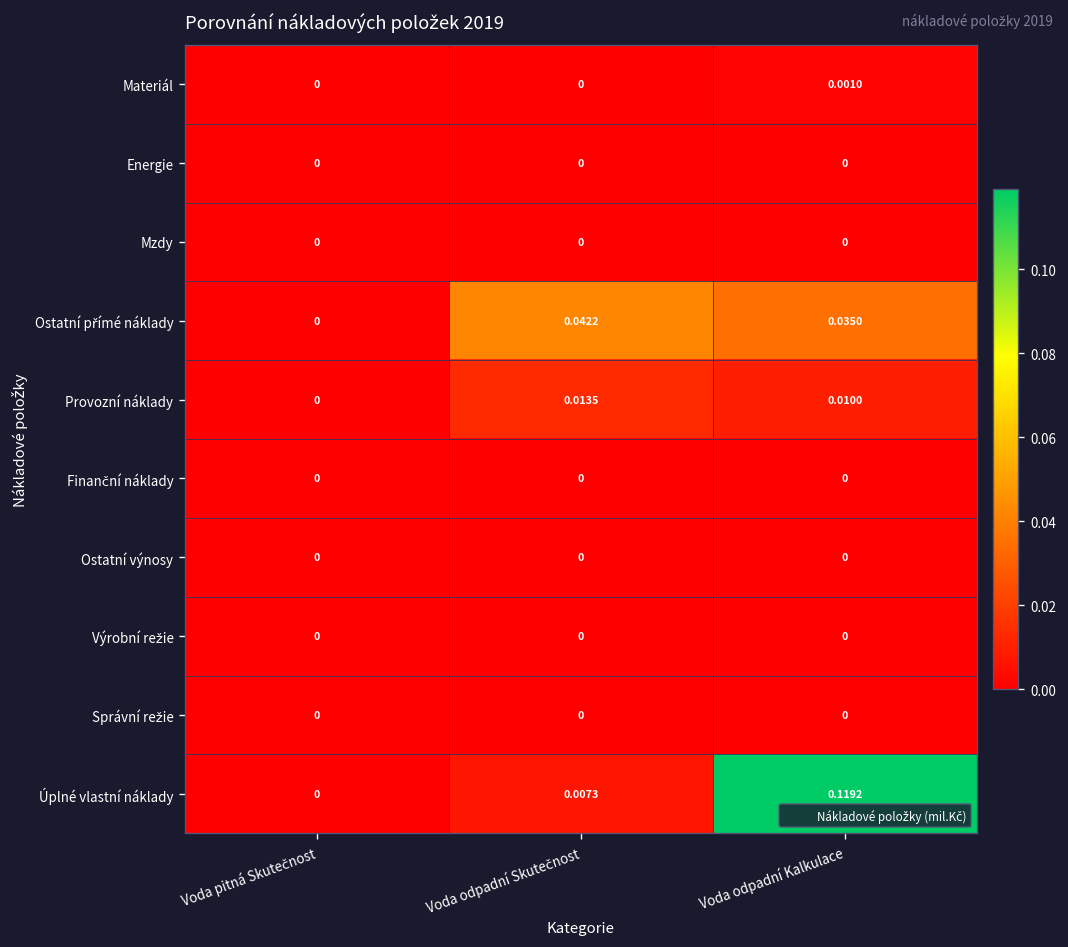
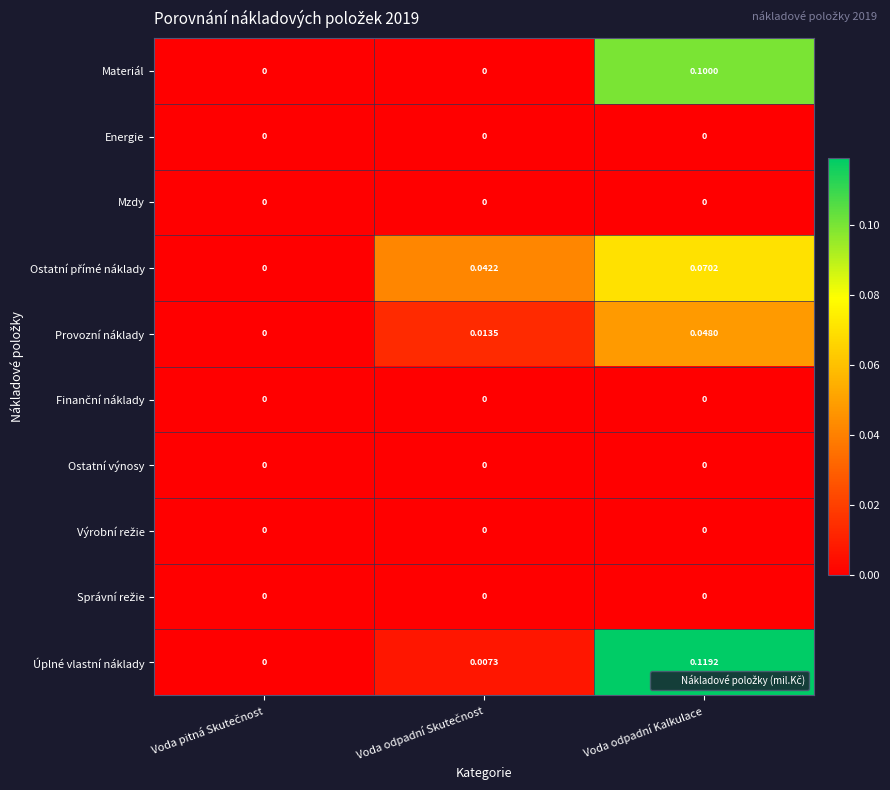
  {
    "Materiál": {
      "Voda pitná Skutečnost": 0,
      "Voda odpadní Skutečnost": 0,
-     "Voda odpadní Kalkulace": 0.0010
+     "Voda odpadní Kalkulace": 0.1000
    },
    "Energie": {
      "Voda pitná Skutečnost": 0,
      "Voda odpadní Skutečnost": 0,
      "Voda odpadní Kalkulace": 0
    },
    "Mzdy": {
      "Voda pitná Skutečnost": 0,
      "Voda odpadní Skutečnost": 0,
      "Voda odpadní Kalkulace": 0
    },
    "Ostatní přímé náklady": {
      "Voda pitná Skutečnost": 0,
      "Voda odpadní Skutečnost": 0.0422,
-     "Voda odpadní Kalkulace": 0.0350
+     "Voda odpadní Kalkulace": 0.0702
    },
    "Provozní náklady": {
      "Voda pitná Skutečnost": 0,
      "Voda odpadní Skutečnost": 0.0135,
-     "Voda odpadní Kalkulace": 0.0100
+     "Voda odpadní Kalkulace": 0.0480
    },
    "Finanční náklady": {
      "Voda pitná Skutečnost": 0,
      "Voda odpadní Skutečnost": 0,
      "Voda odpadní Kalkulace": 0
    },
    "Ostatní výnosy": {
      "Voda pitná Skutečnost": 0,
      "Voda odpadní Skutečnost": 0,
      "Voda odpadní Kalkulace": 0
    },
    "Výrobní režie": {
      "Voda pitná Skutečnost": 0,
      "Voda odpadní Skutečnost": 0,
      "Voda odpadní Kalkulace": 0
    },
    "Správní režie": {
      "Voda pitná Skutečnost": 0,
      "Voda odpadní Skutečnost": 0,
      "Voda odpadní Kalkulace": 0
    },
    "Úplné vlastní náklady": {
      "Voda pitná Skutečnost": 0,
      "Voda odpadní Skutečnost": 0.0073,
      "Voda odpadní Kalkulace": 0.1192
    }
  }
